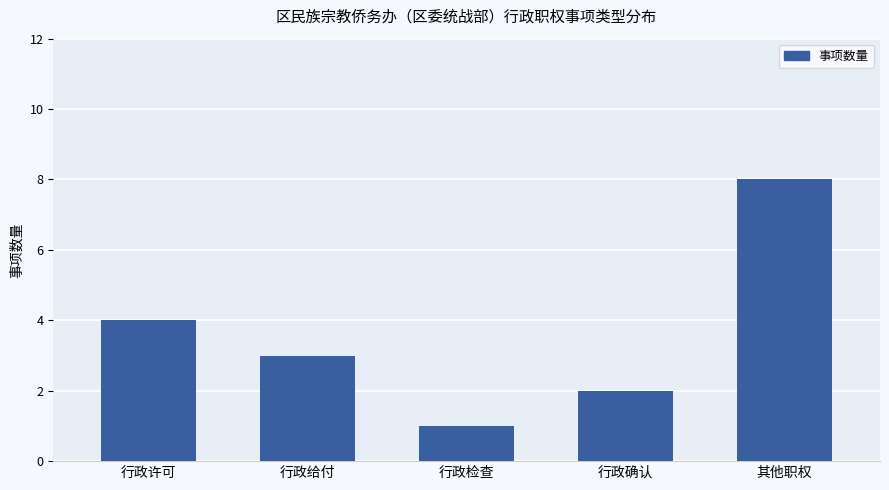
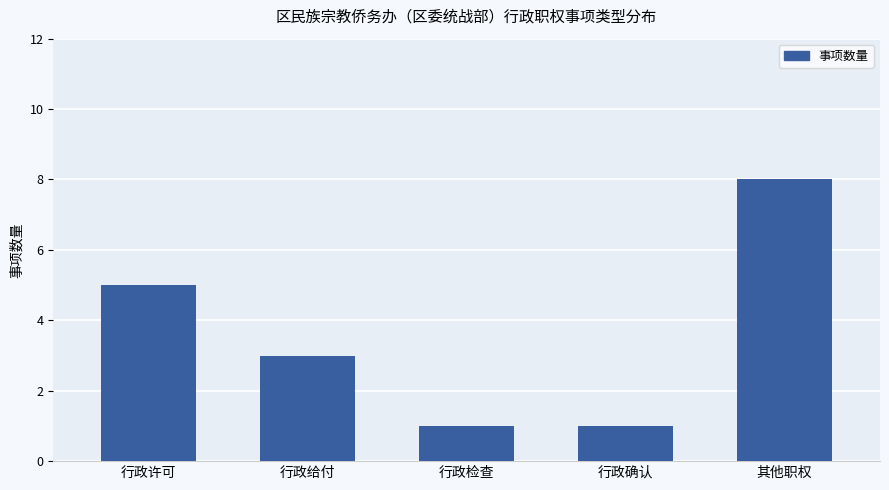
  {
-   "行政许可": 4,
+   "行政许可": 5,
    "行政给付": 3,
    "行政检查": 1,
-   "行政确认": 2,
+   "行政确认": 1,
    "其他职权": 8
  }
